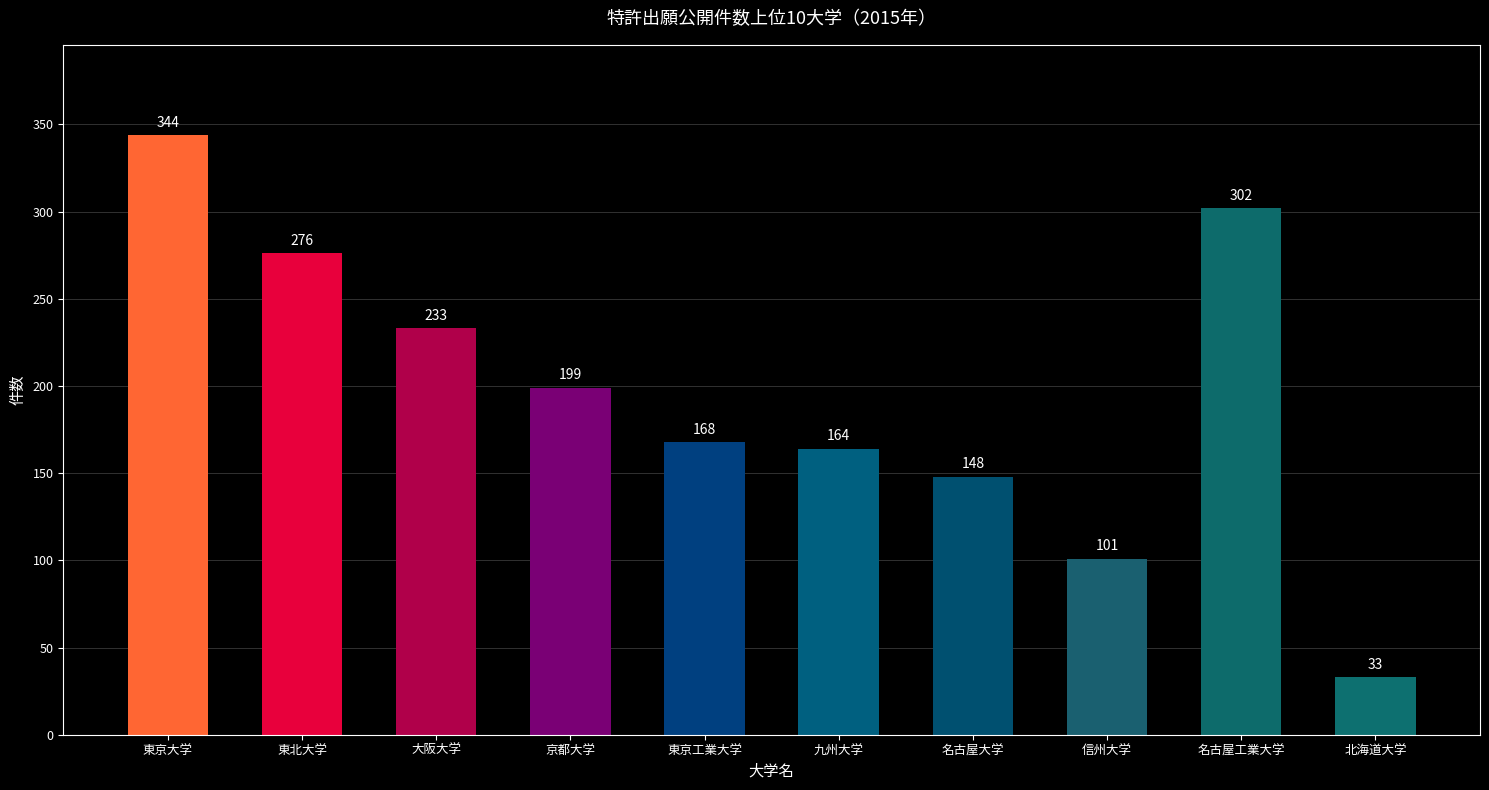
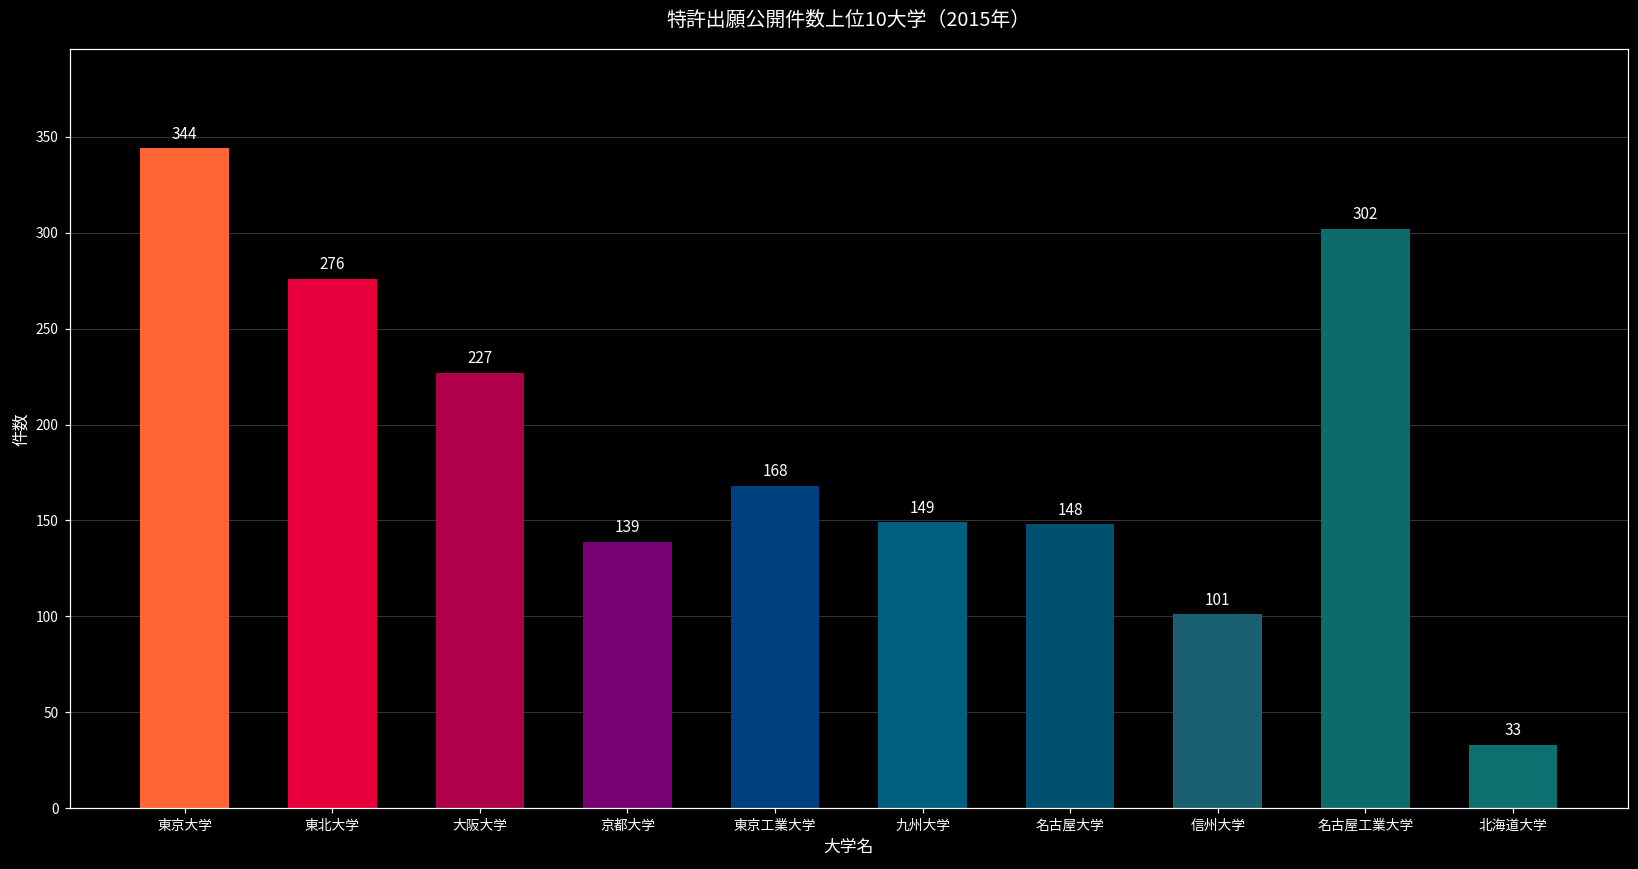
  {
    "東京大学": 344,
    "東北大学": 276,
-   "大阪大学": 233,
-   "京都大学": 199,
+   "大阪大学": 227,
+   "京都大学": 139,
    "東京工業大学": 168,
-   "九州大学": 164,
+   "九州大学": 149,
    "名古屋大学": 148,
    "信州大学": 101,
    "名古屋工業大学": 302,
    "北海道大学": 33
  }
